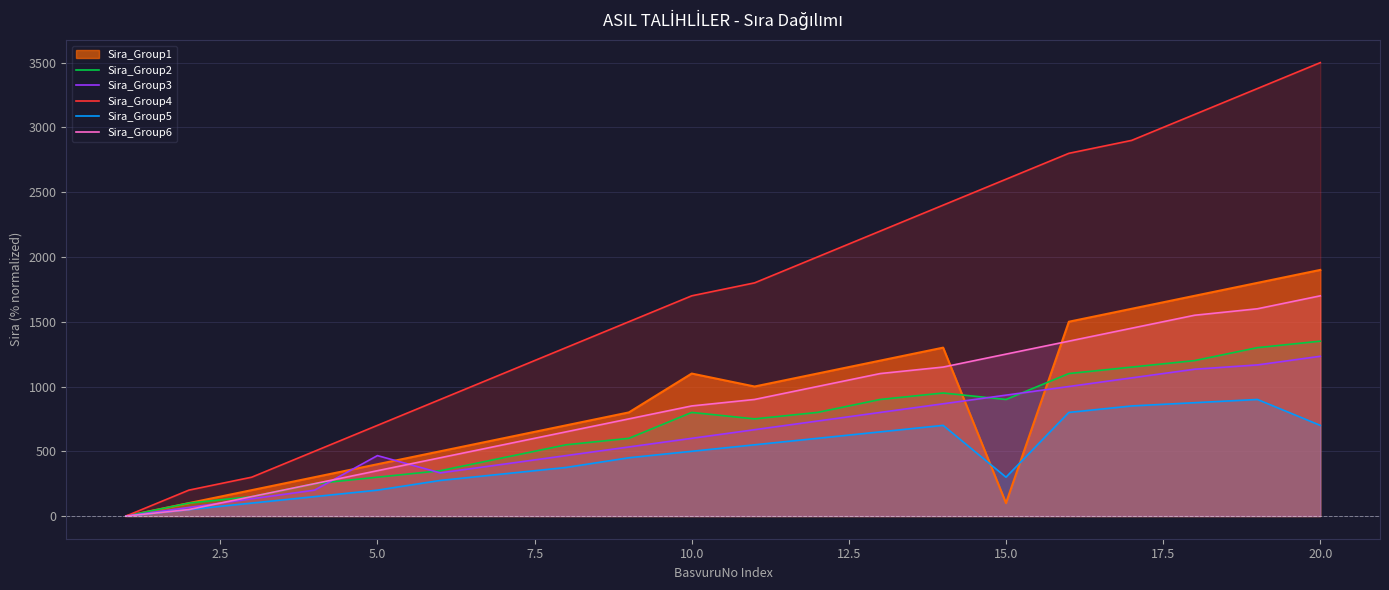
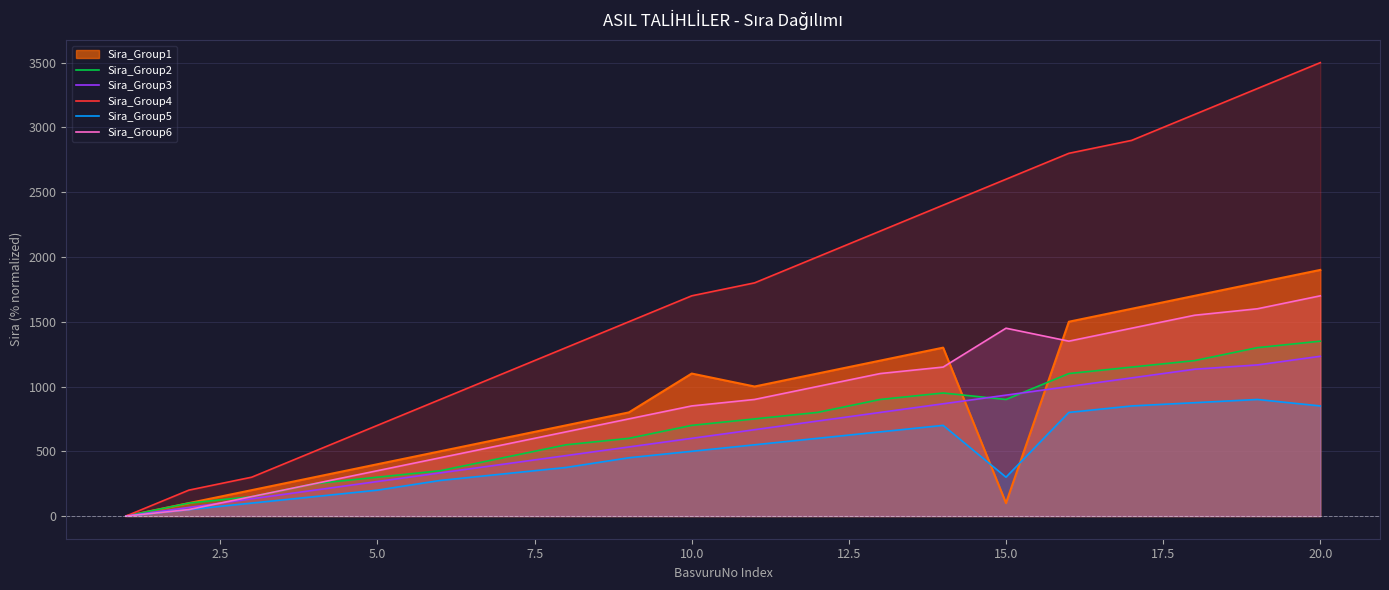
  {
    "Sira_Group1": {
      "5.0": 400,
      "10.0": 1100,
      "15.0": 100,
      "20.0": 1900
    },
    "Sira_Group2": {
      "5.0": 300,
-     "10.0": 800,
+     "10.0": 700,
      "15.0": 900,
      "20.0": 1350
    },
    "Sira_Group3": {
-     "5.0": 470,
+     "5.0": 270,
      "10.0": 600,
      "15.0": 930,
      "20.0": 1230
    },
    "Sira_Group4": {
      "5.0": 700,
      "10.0": 1700,
      "15.0": 2600,
      "20.0": 3500
    },
    "Sira_Group5": {
      "5.0": 200,
      "10.0": 500,
      "15.0": 300,
-     "20.0": 700
+     "20.0": 850
    },
    "Sira_Group6": {
      "5.0": 350,
      "10.0": 850,
-     "15.0": 1250,
+     "15.0": 1450,
      "20.0": 1700
    }
  }
